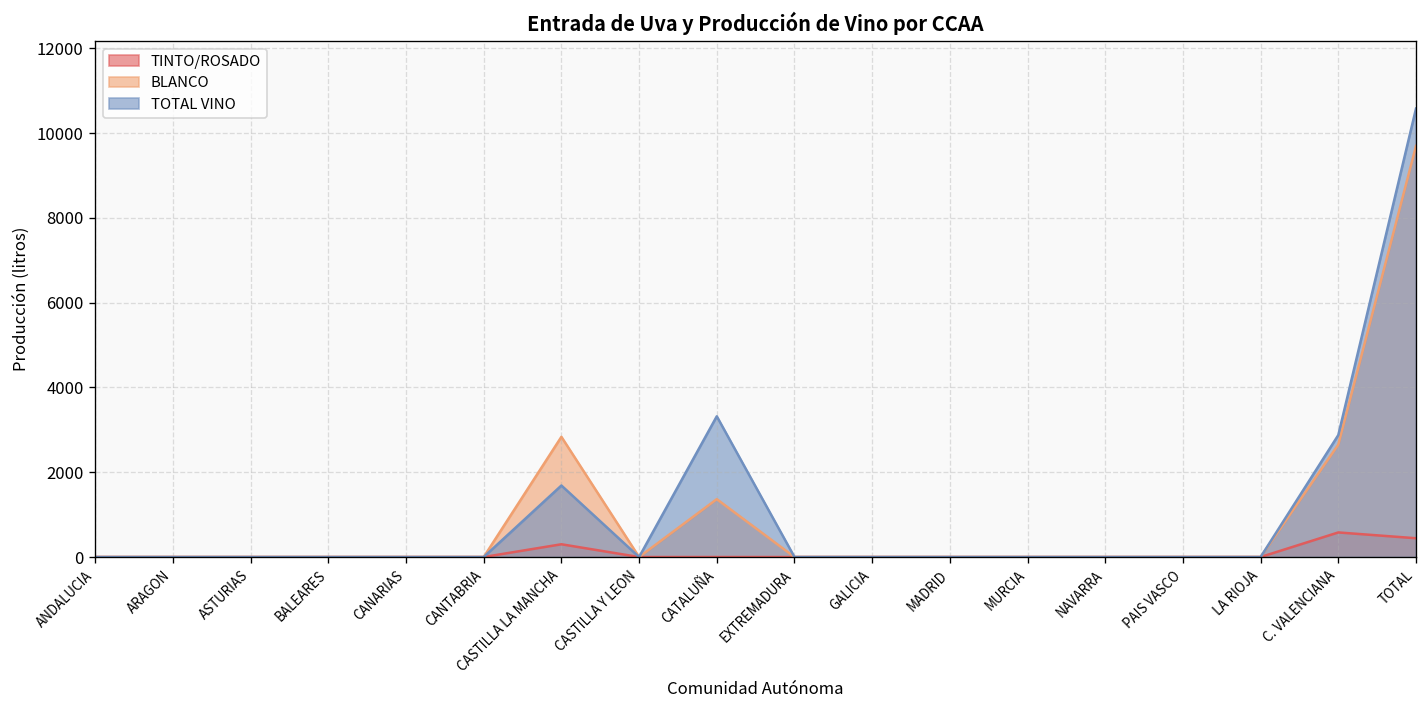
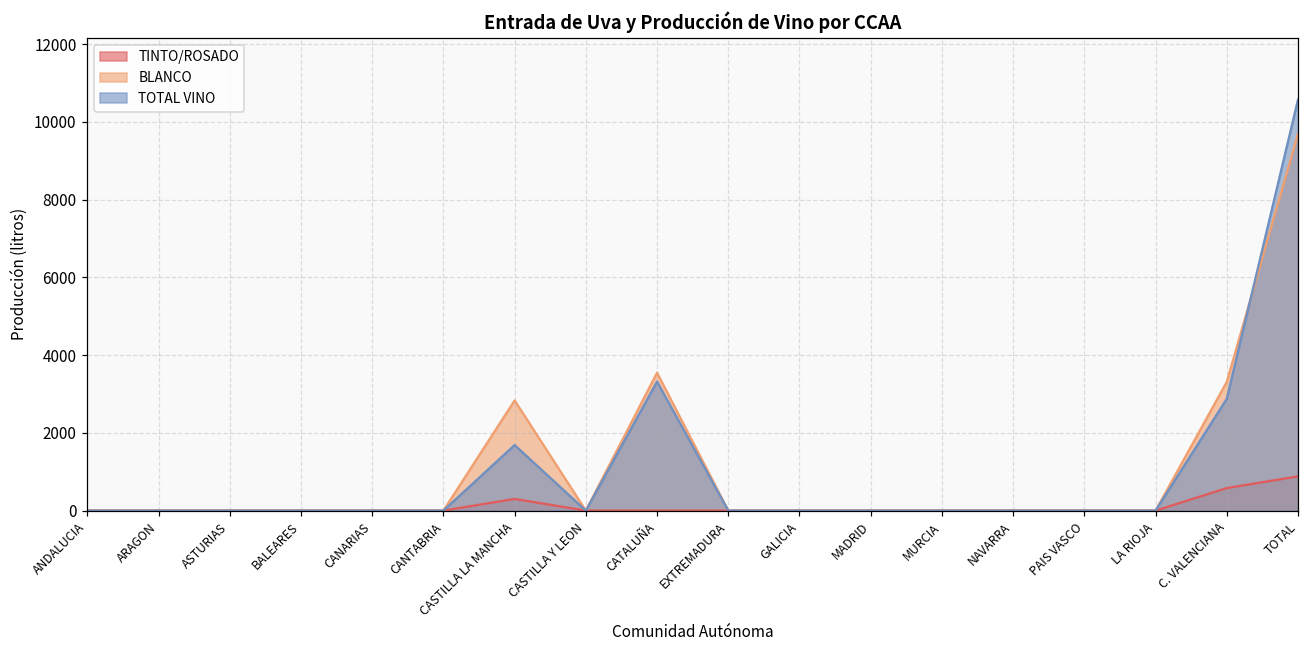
  {
    "TINTO/ROSADO": {
      "CASTILLA LA MANCHA": 300,
      "CATALUÑA": 0,
      "C. VALENCIANA": 600,
-     "TOTAL": 400
+     "TOTAL": 900
    },
    "BLANCO": {
      "CASTILLA LA MANCHA": 2800,
-     "CATALUÑA": 1400,
-     "C. VALENCIANA": 2700,
+     "CATALUÑA": 3500,
+     "C. VALENCIANA": 3300,
      "TOTAL": 9700
    },
    "TOTAL VINO": {
      "CASTILLA LA MANCHA": 1700,
      "CATALUÑA": 3300,
      "C. VALENCIANA": 2900,
      "TOTAL": 10600
    }
  }
